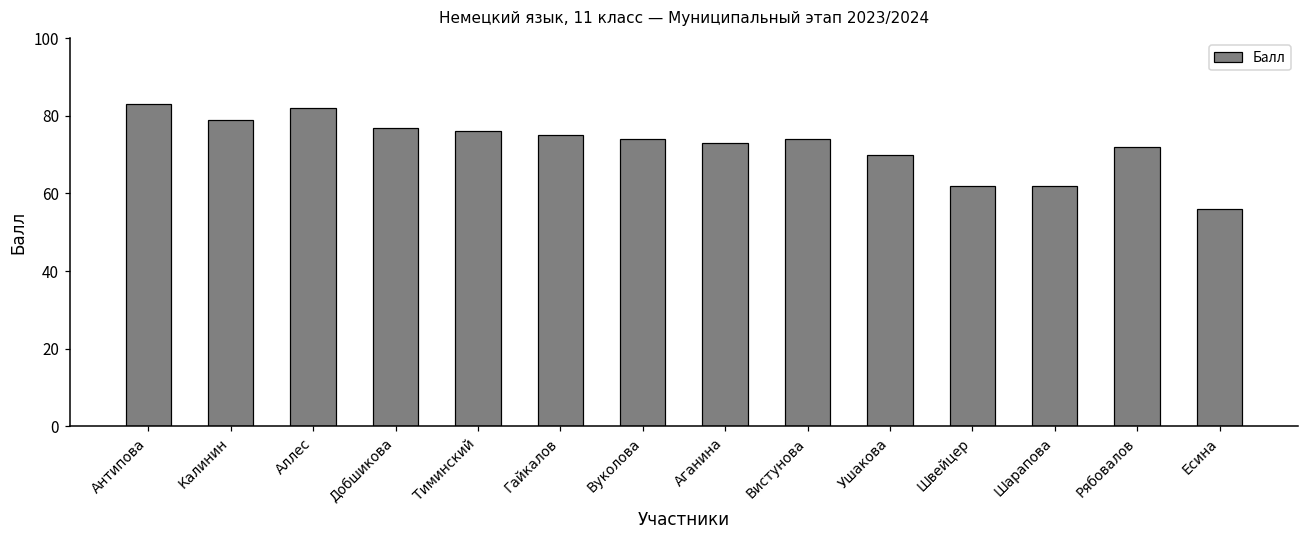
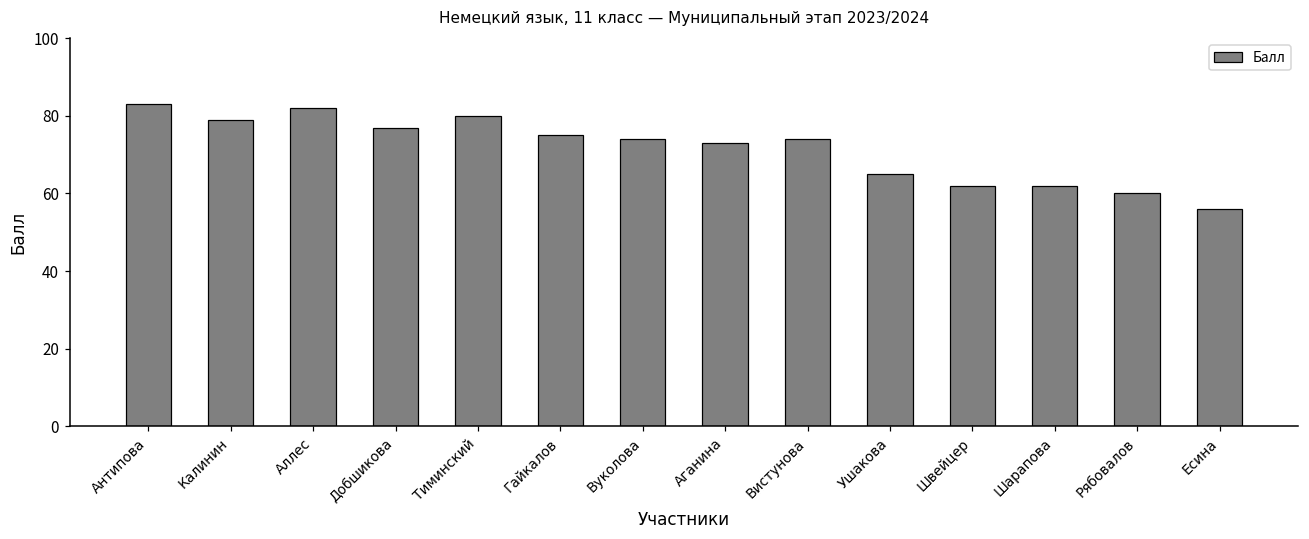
  {
    "Антипова": 83,
    "Калинин": 79,
    "Аллес": 82,
    "Добшикова": 77,
-   "Тиминский": 76,
+   "Тиминский": 80,
    "Гайкалов": 75,
    "Вуколова": 74,
    "Аганина": 73,
    "Вистунова": 74,
-   "Ушакова": 70,
+   "Ушакова": 65,
    "Швейцер": 62,
    "Шарапова": 62,
-   "Рябовалов": 72,
+   "Рябовалов": 60,
    "Есина": 56
  }
